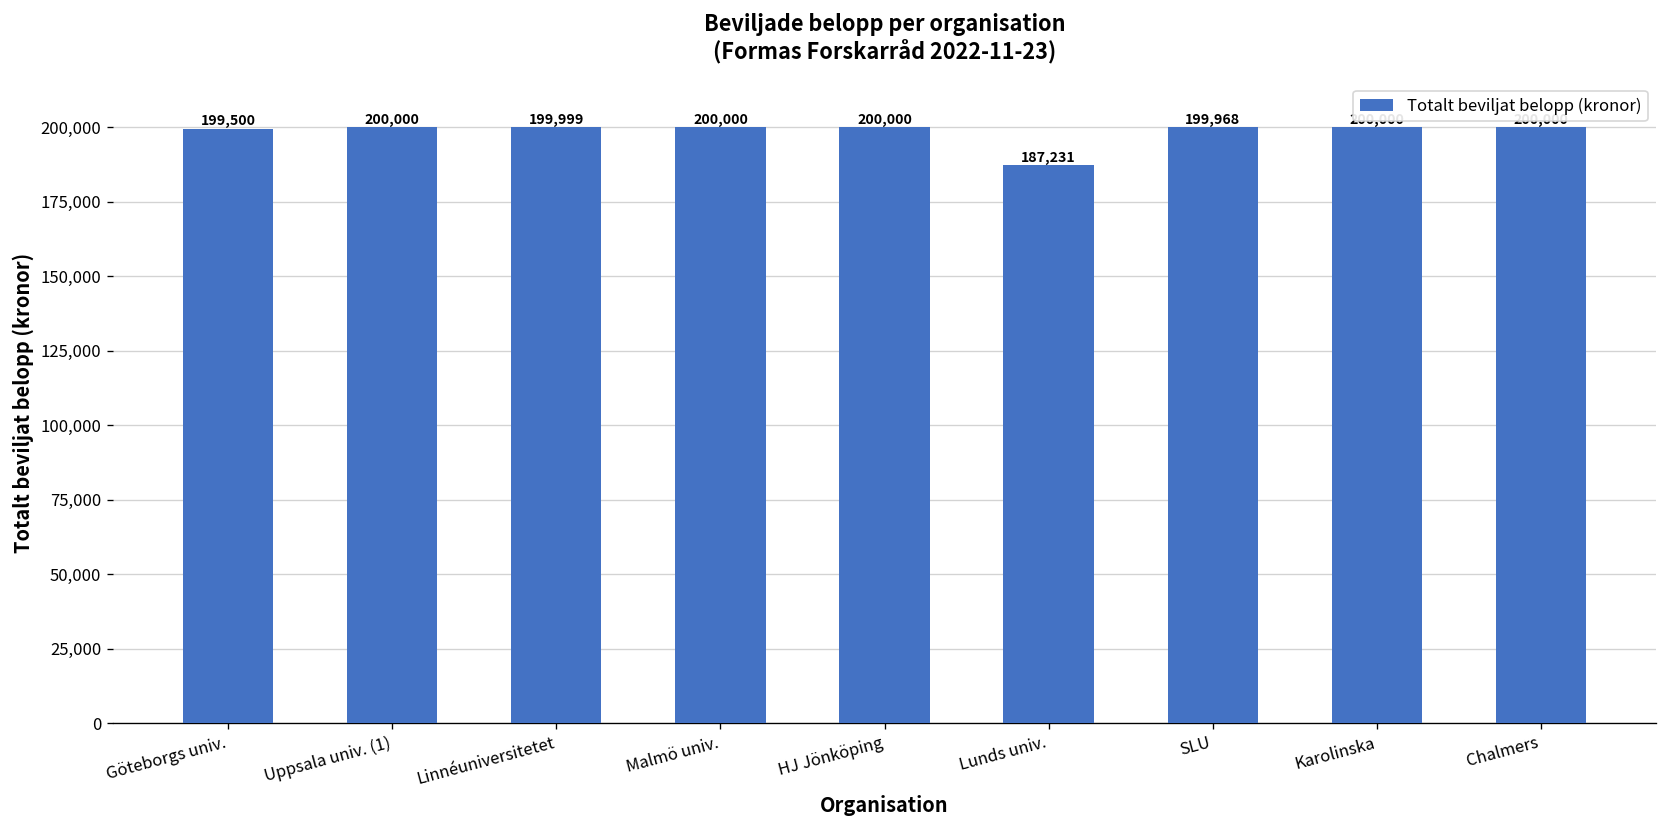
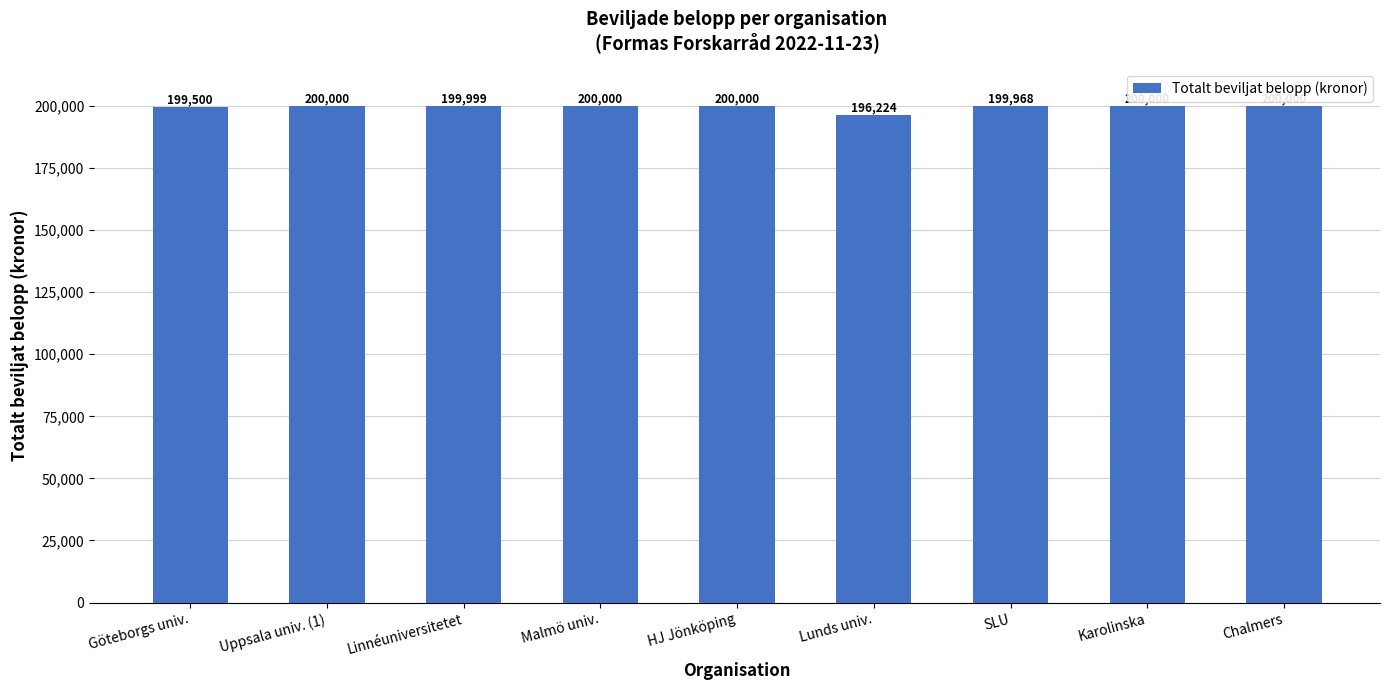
  {
    "Göteborgs univ.": "199,500",
    "Uppsala univ. (1)": "200,000",
    "Linnéuniversitetet": "199,999",
    "Malmö univ.": "200,000",
    "HJ Jönköping": "200,000",
-   "Lunds univ.": "187,231",
+   "Lunds univ.": "196,224",
    "SLU": "199,968"
  }
